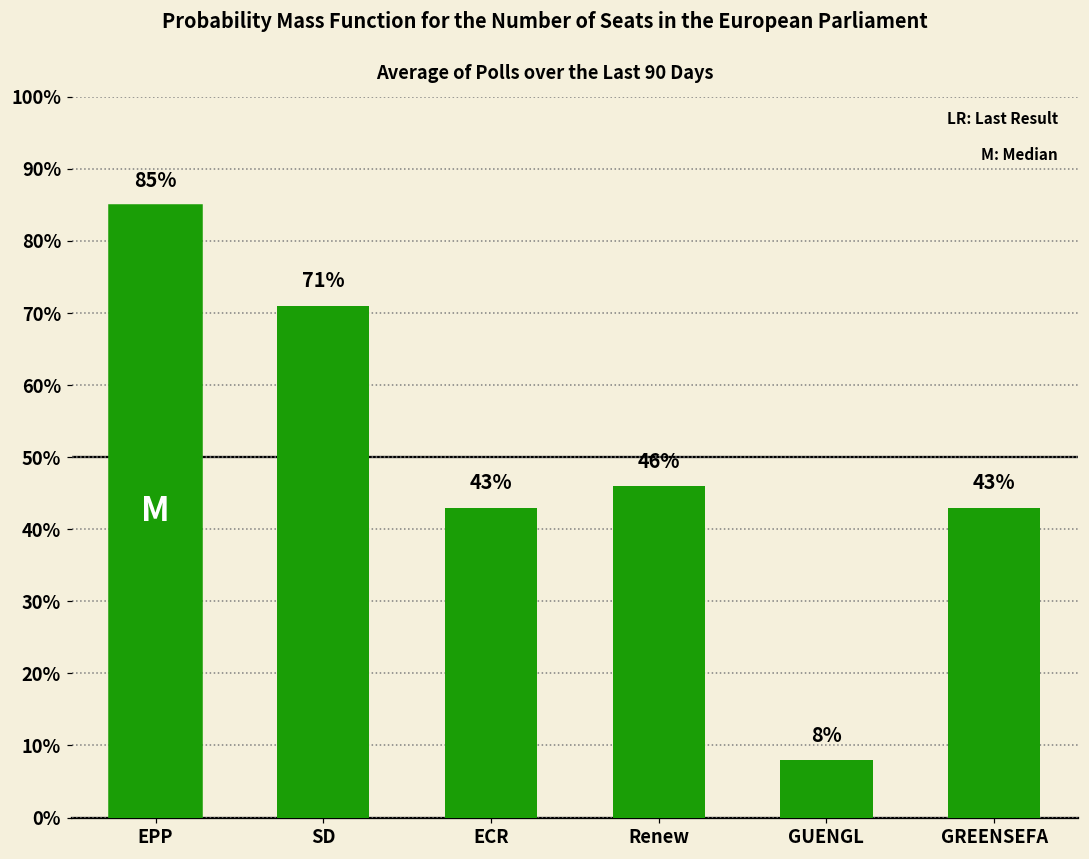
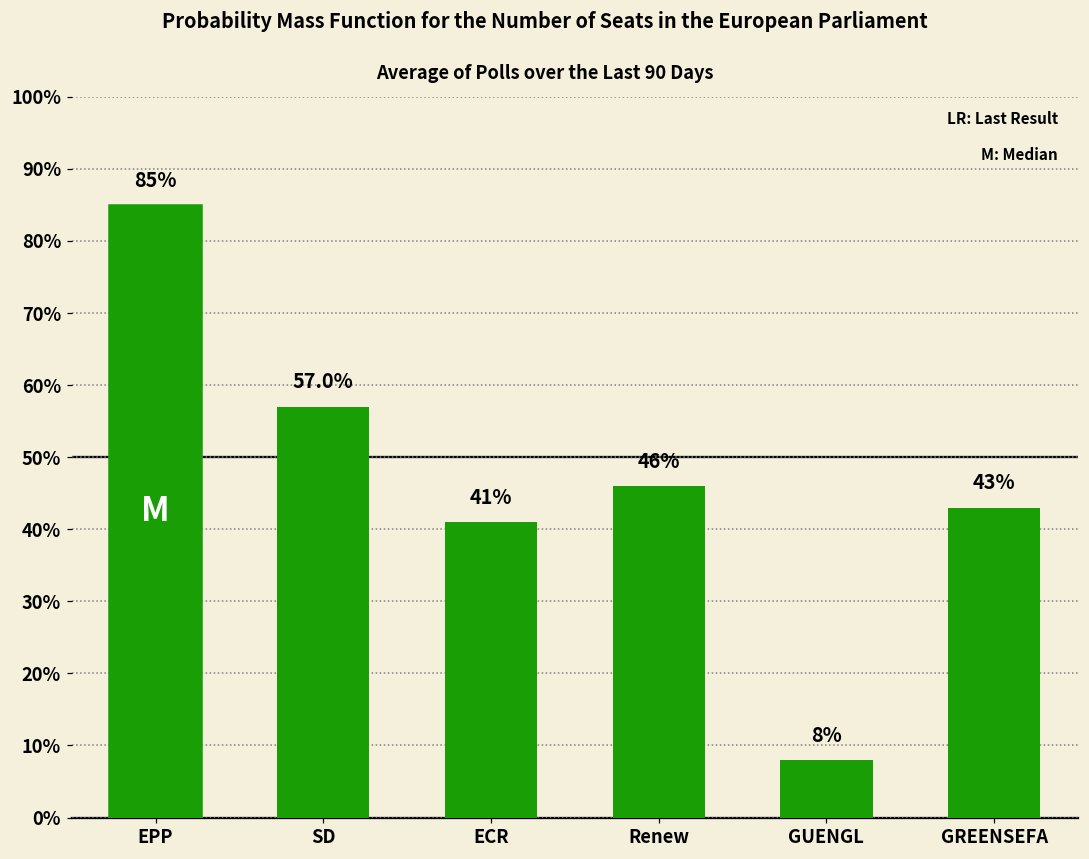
  {
    "EPP": "85%",
-   "SD": "71%",
-   "ECR": "43%",
+   "SD": "57.0%",
+   "ECR": "41%",
    "Renew": "46%",
    "GUENGL": "8%",
    "GREENSEFA": "43%"
  }
